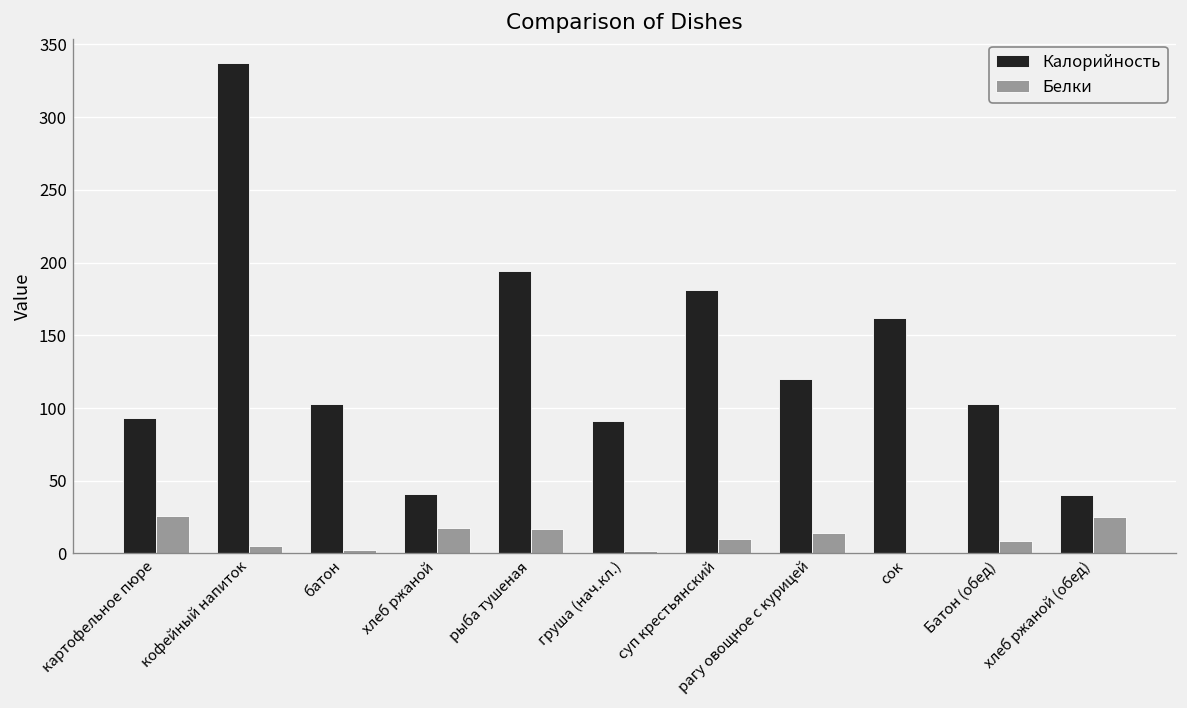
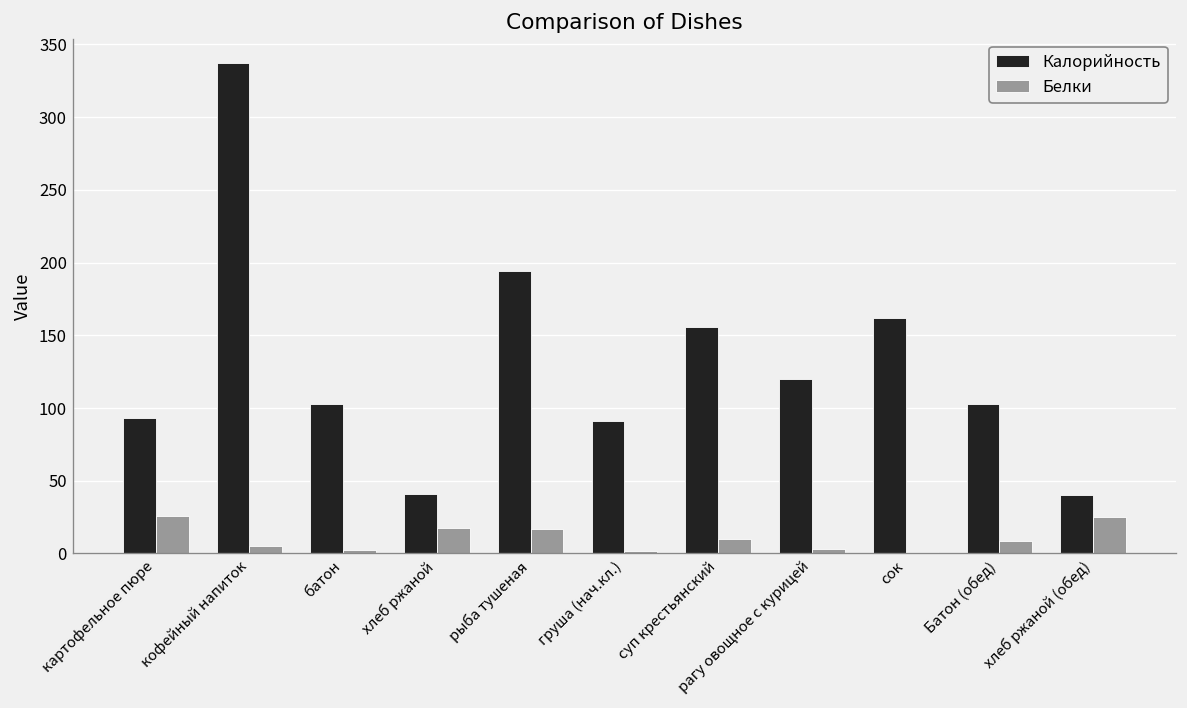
  {
    "Калорийность": {
      "картофельное пюре": 93,
      "кофейный напиток": 337,
      "батон": 103,
      "хлеб ржаной": 41,
      "рыба тушеная": 194,
      "груша (нач.кл.)": 91,
-     "суп крестьянский": 181,
+     "суп крестьянский": 156,
      "рагу овощное с курицей": 120,
      "сок": 162,
      "Батон (обед)": 103,
      "хлеб ржаной (обед)": 40
    },
    "Белки": {
      "картофельное пюре": 26,
      "кофейный напиток": 5,
      "батон": 2,
      "хлеб ржаной": 18,
      "рыба тушеная": 17,
      "суп крестьянский": 10,
-     "рагу овощное с курицей": 14,
+     "рагу овощное с курицей": 3,
      "Батон (обед)": 8,
      "хлеб ржаной (обед)": 25
    }
  }
